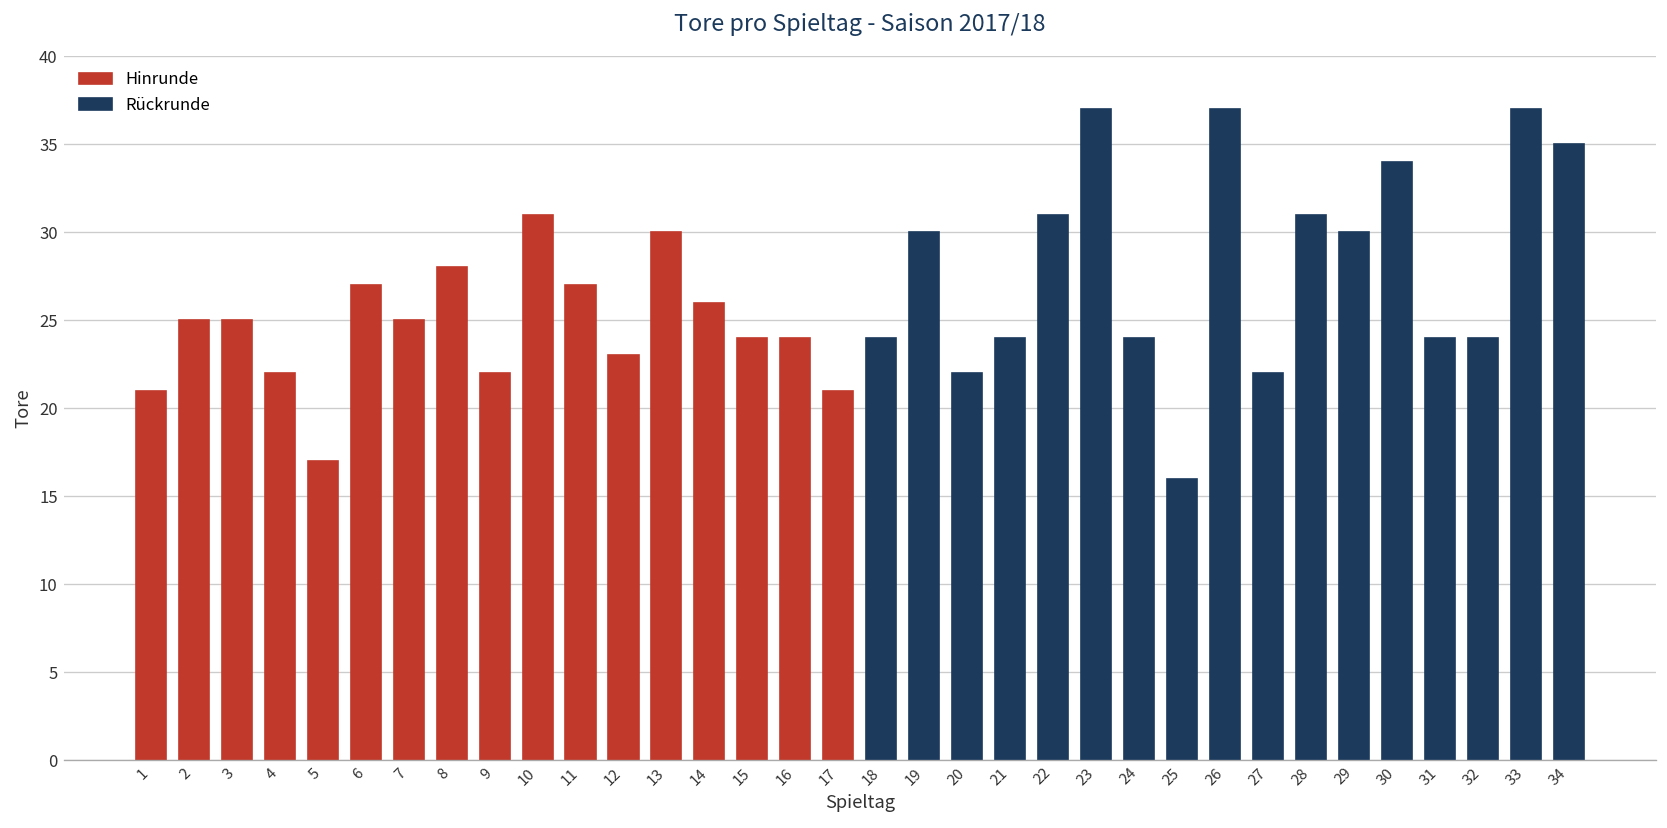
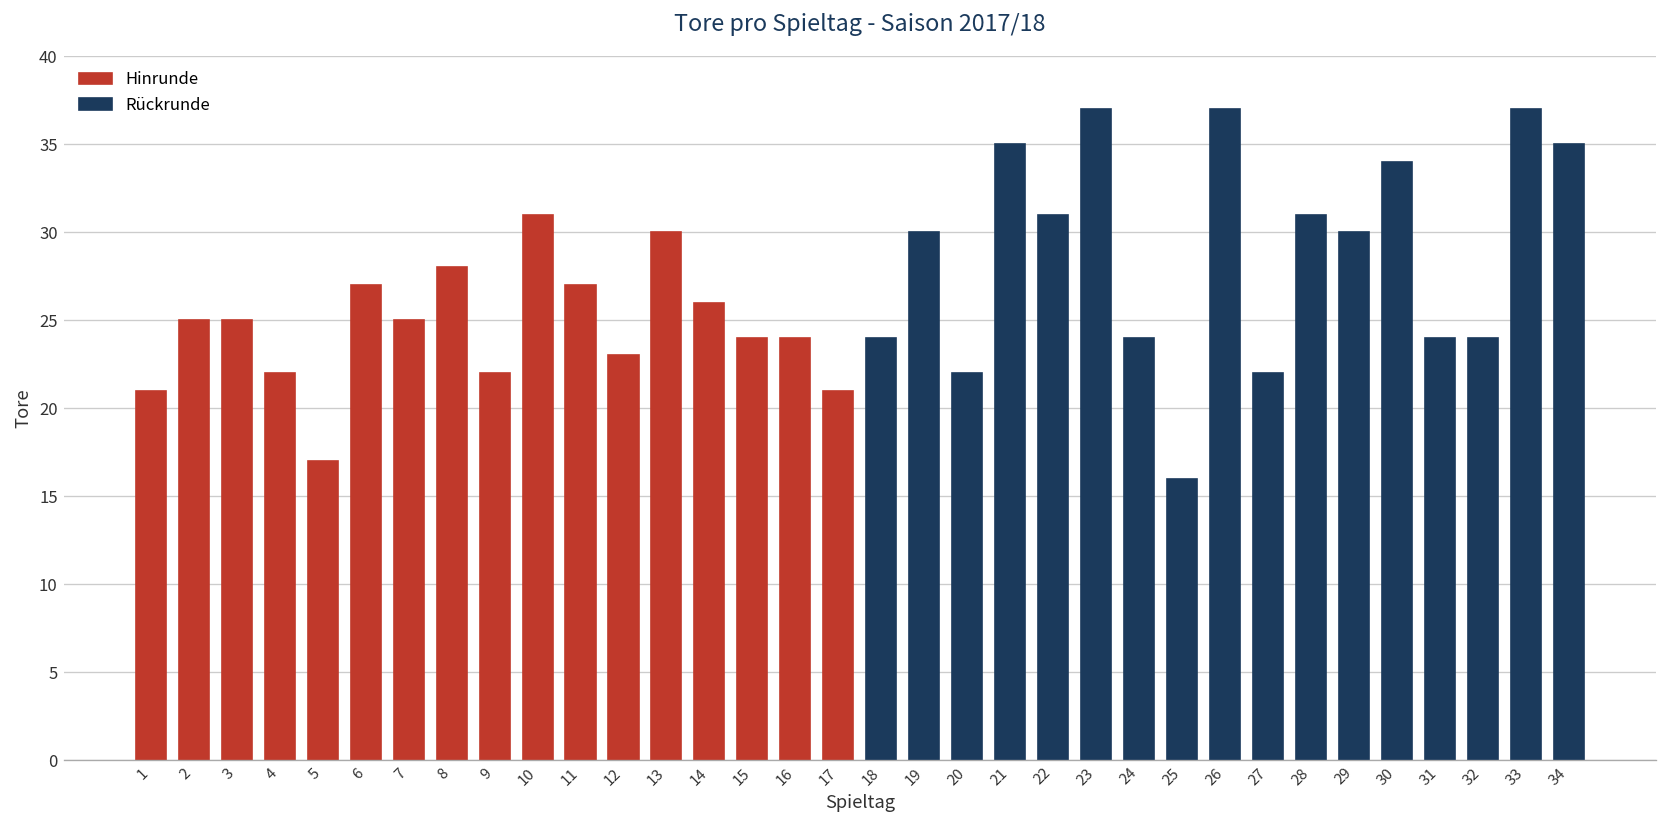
  {
    "1": 21,
    "2": 25,
    "3": 25,
    "4": 22,
    "5": 17,
    "6": 27,
    "7": 25,
    "8": 28,
    "9": 22,
    "10": 31,
    "11": 27,
    "12": 23,
    "13": 30,
    "14": 26,
    "15": 24,
    "16": 24,
    "17": 21,
    "18": 24,
    "19": 30,
    "20": 22,
-   "21": 24,
+   "21": 35,
    "22": 31,
    "23": 37,
    "24": 24,
    "25": 16,
    "26": 37,
    "27": 22,
    "28": 31,
    "29": 30,
    "30": 34,
    "31": 24,
    "32": 24,
    "33": 37,
    "34": 35
  }
